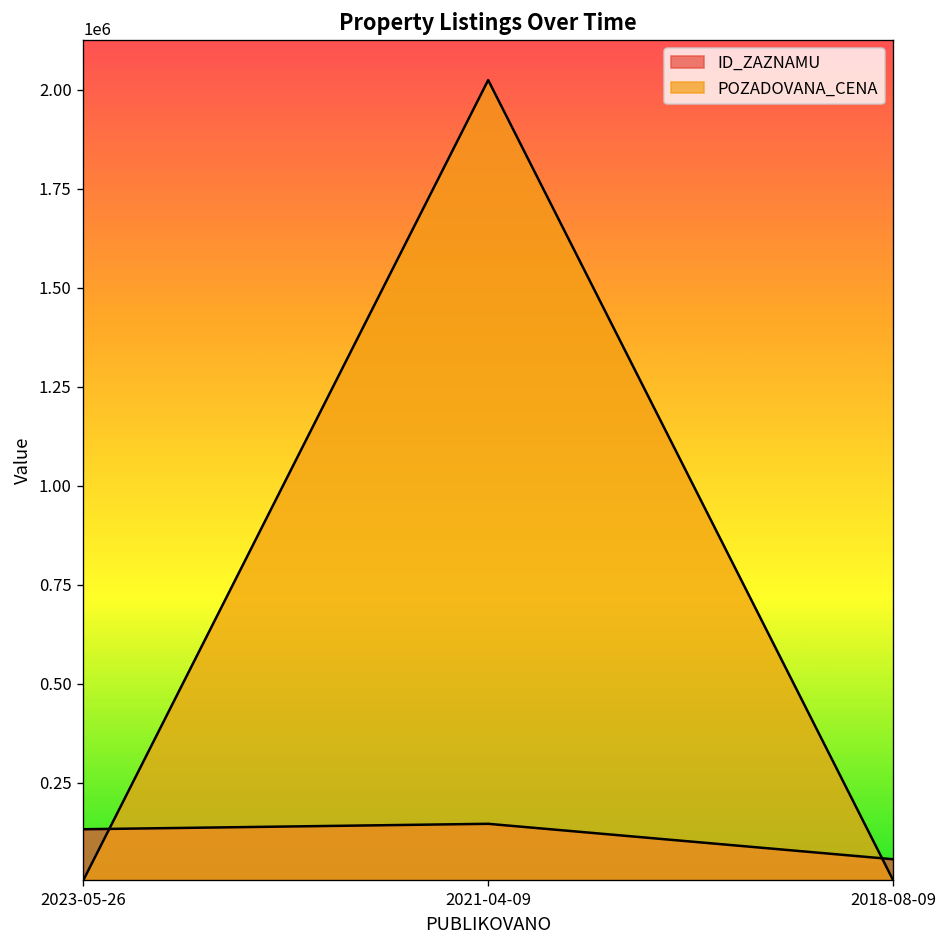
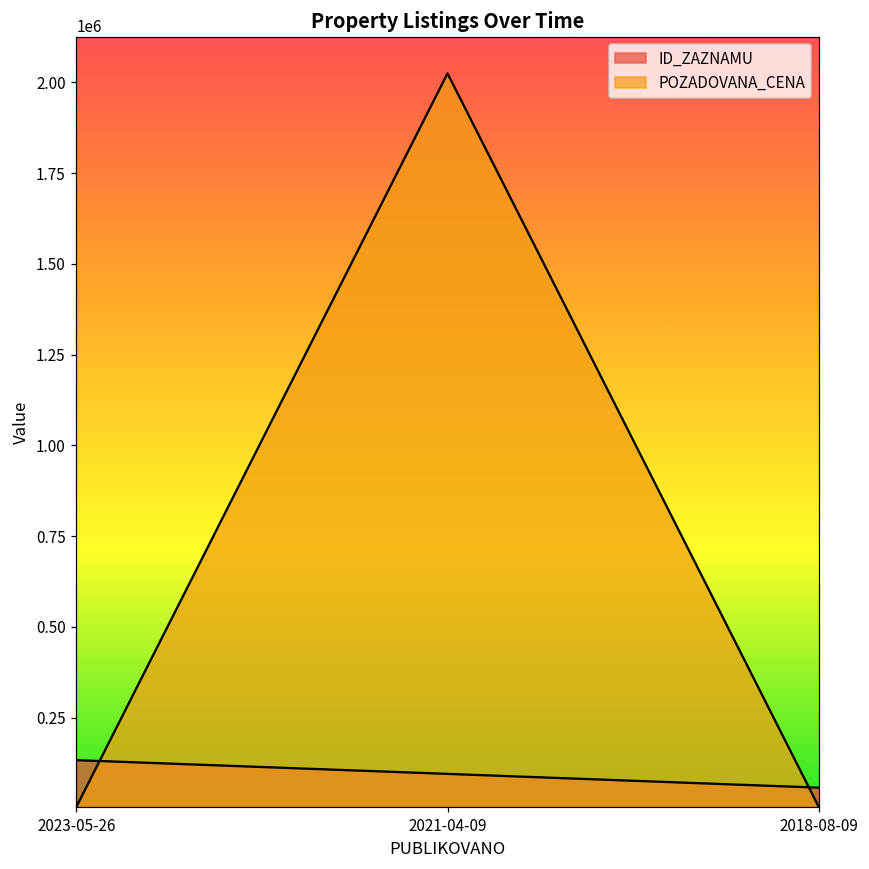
  {
    "ID_ZAZNAMU": {
      "2023-05-26": 130000,
-     "2021-04-09": 150000,
+     "2021-04-09": 90000,
      "2018-08-09": 60000
    },
    "POZADOVANA_CENA": {
      "2023-05-26": 0,
      "2021-04-09": 2020000,
      "2018-08-09": 0
    }
  }
